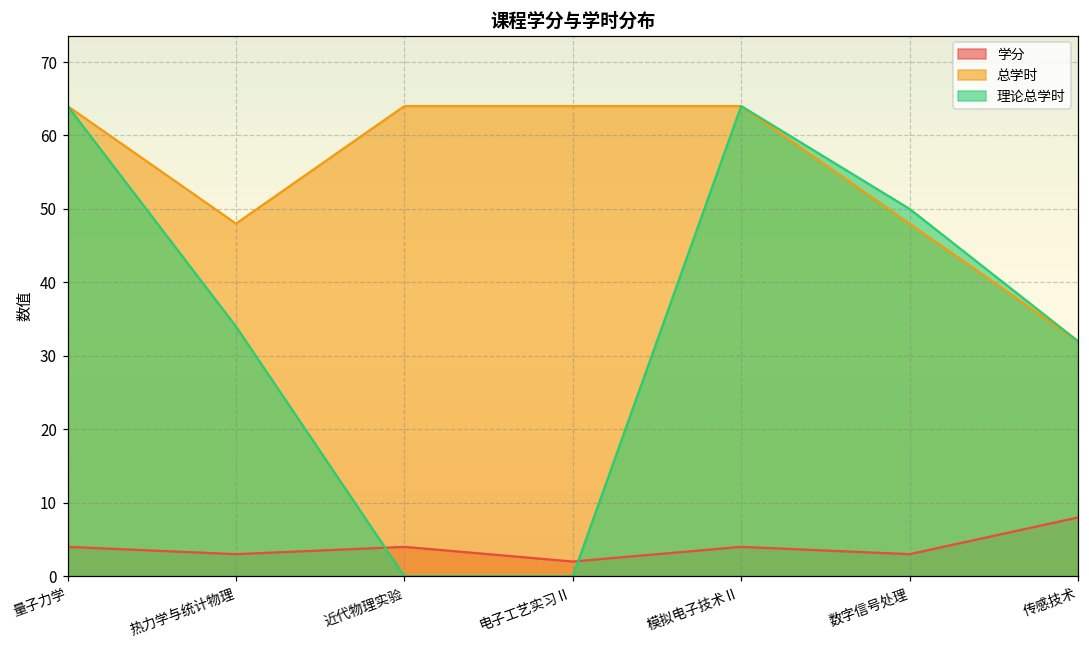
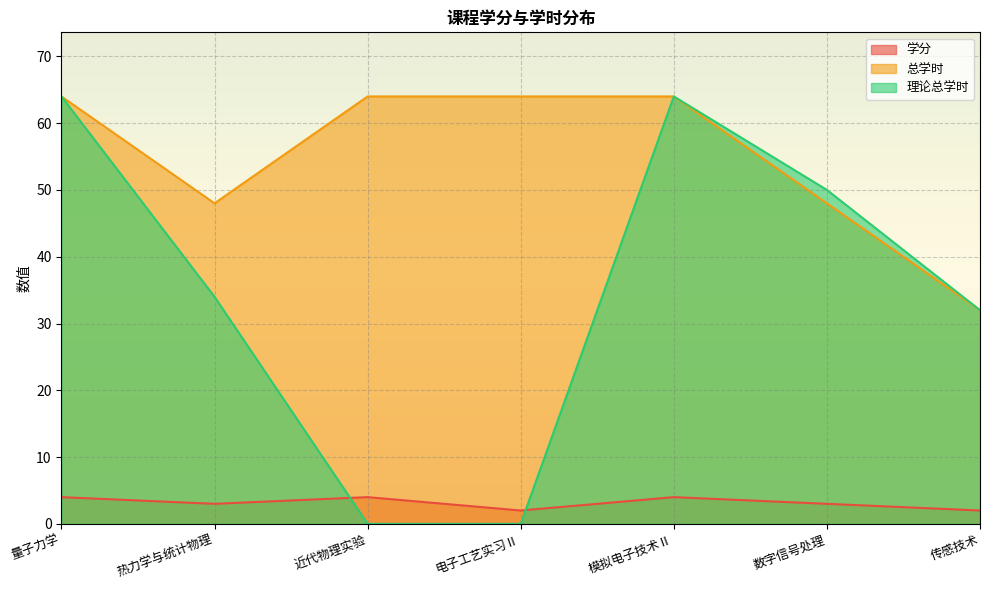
  {
    "学分": {
      "量子力学": 4,
      "热力学与统计物理": 3,
      "近代物理实验": 4,
      "电子工艺实习Ⅱ": 2,
      "模拟电子技术Ⅱ": 4,
      "数字信号处理": 3,
-     "传感技术": 8
+     "传感技术": 2
    },
    "总学时": {
      "热力学与统计物理": 48,
      "近代物理实验": 64,
      "电子工艺实习Ⅱ": 64,
      "数字信号处理": 48
    },
    "理论总学时": {
      "热力学与统计物理": 34,
      "近代物理实验": 0,
      "电子工艺实习Ⅱ": 0,
      "数字信号处理": 50
    }
  }
